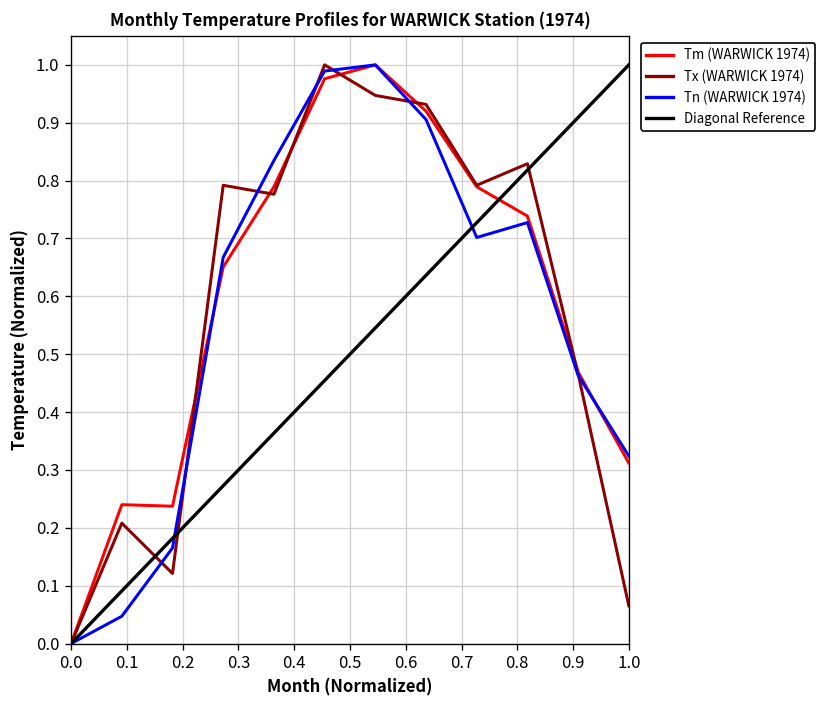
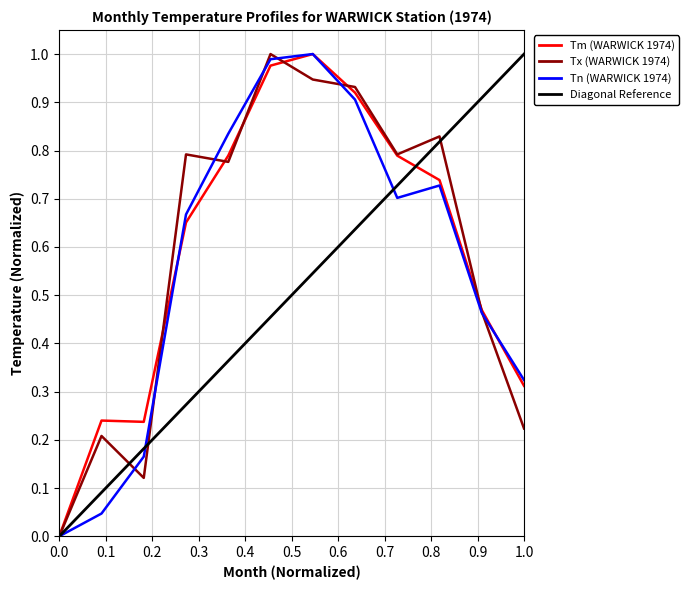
  {
    "Tm (WARWICK 1974)": {
      "1.0": 0.31
    },
    "Tx (WARWICK 1974)": {
-     "1.0": 0.07
+     "1.0": 0.22
    },
    "Tn (WARWICK 1974)": {
      "1.0": 0.32
    },
    "Diagonal Reference": {
      "1.0": 1.00
    }
  }
